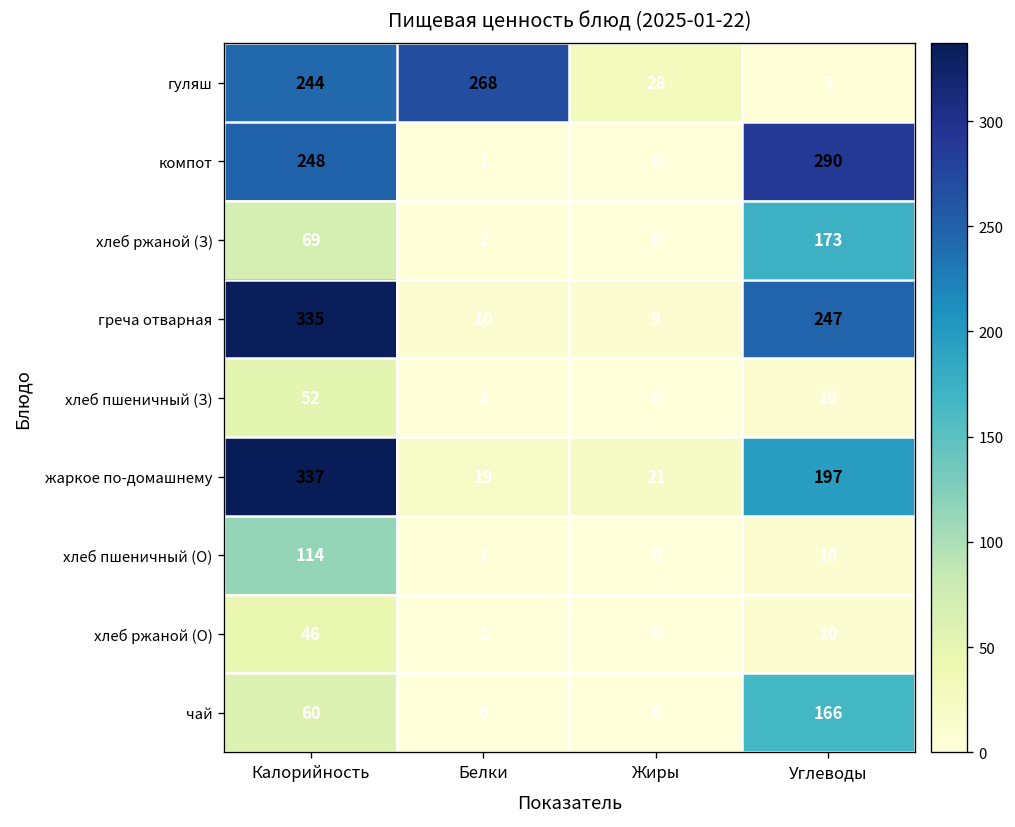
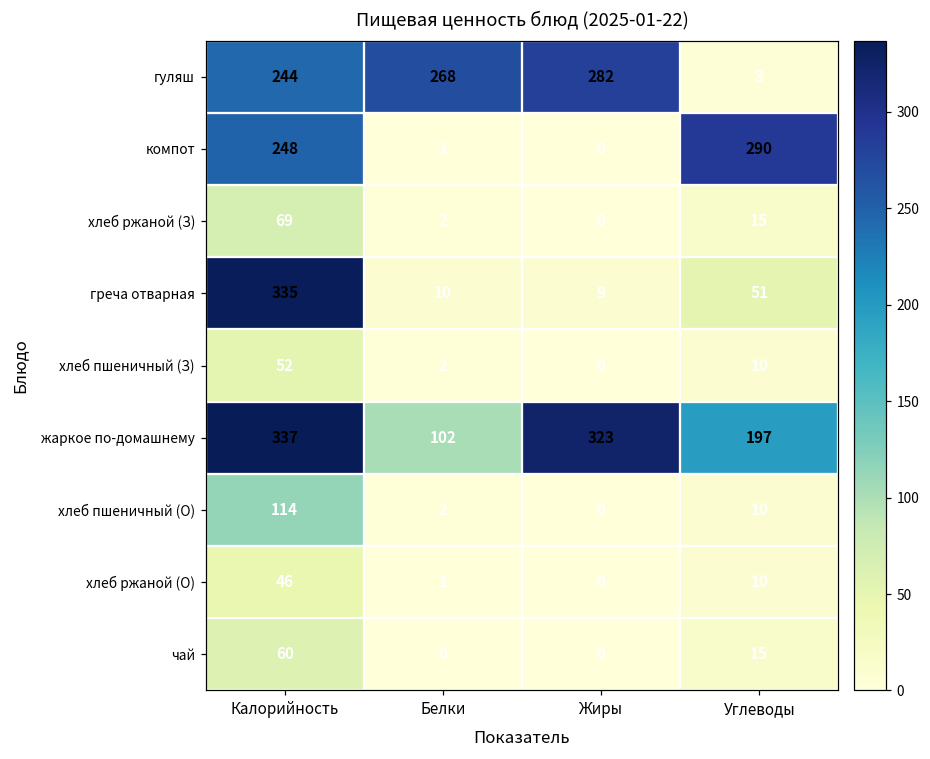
  {
    "гуляш": {
      "Калорийность": 244,
      "Белки": 268,
-     "Жиры": 28
+     "Жиры": 282
    },
    "компот": {
      "Калорийность": 248,
      "Углеводы": 290
    },
    "хлеб ржаной (З)": {
      "Калорийность": 69,
-     "Углеводы": 173
+     "Углеводы": 15
    },
    "греча отварная": {
      "Калорийность": 335,
-     "Углеводы": 247
+     "Углеводы": 51
    },
    "хлеб пшеничный (З)": {
      "Калорийность": 52
    },
    "жаркое по-домашнему": {
      "Калорийность": 337,
-     "Белки": 19,
-     "Жиры": 21,
+     "Белки": 102,
+     "Жиры": 323,
      "Углеводы": 197
    },
    "хлеб пшеничный (О)": {
      "Калорийность": 114
    },
    "хлеб ржаной (О)": {
      "Калорийность": 46
    },
    "чай": {
      "Калорийность": 60,
-     "Углеводы": 166
+     "Углеводы": 15
    }
  }
